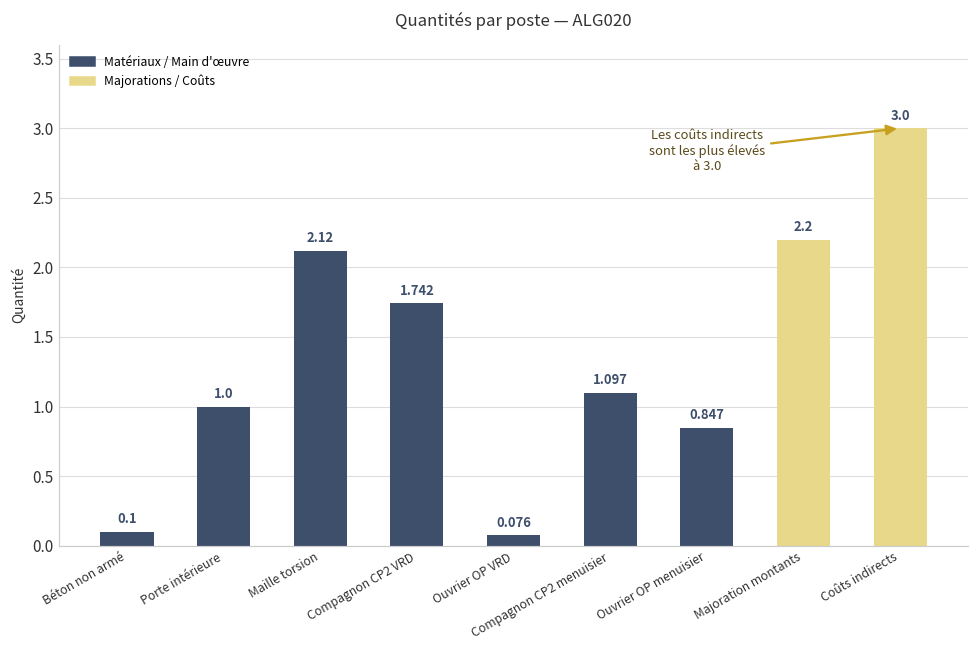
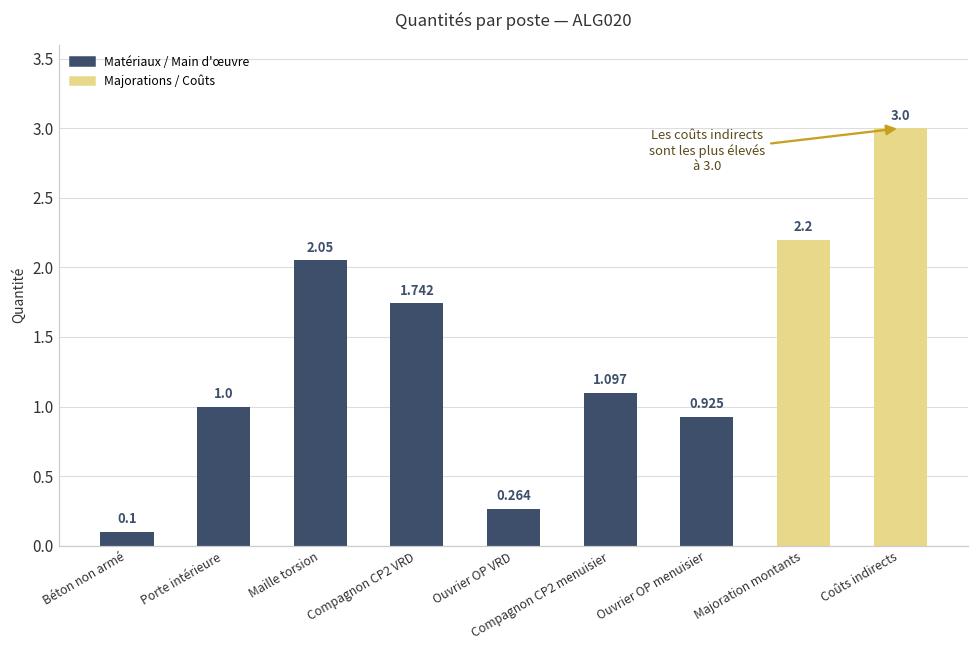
  {
    "Béton non armé": 0.1,
    "Porte intérieure": 1.0,
-   "Maille torsion": 2.12,
+   "Maille torsion": 2.05,
    "Compagnon CP2 VRD": 1.742,
-   "Ouvrier OP VRD": 0.076,
+   "Ouvrier OP VRD": 0.264,
    "Compagnon CP2 menuisier": 1.097,
-   "Ouvrier OP menuisier": 0.847,
+   "Ouvrier OP menuisier": 0.925,
    "Majoration montants": 2.2,
    "Coûts indirects": 3.0
  }
